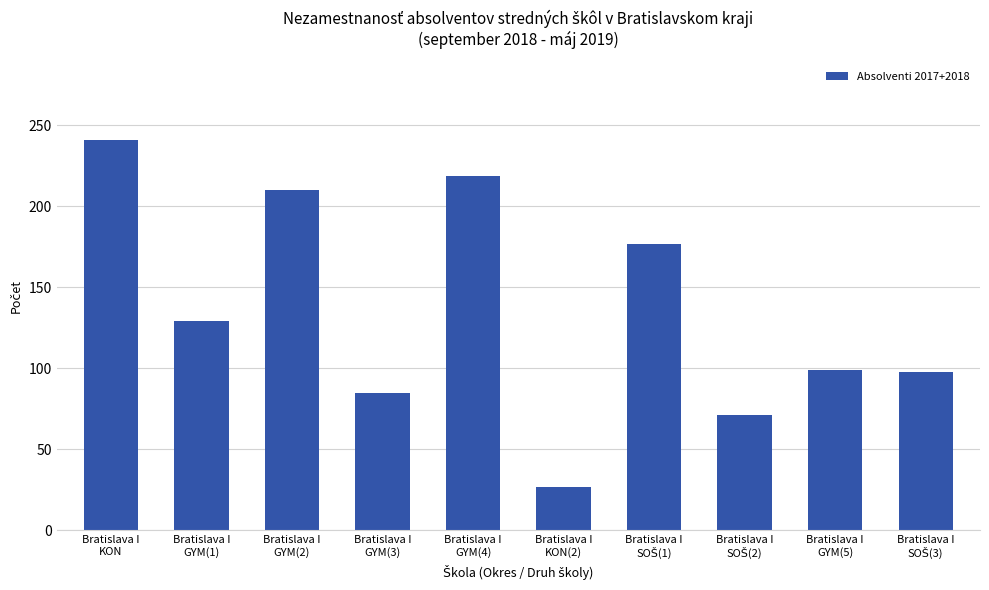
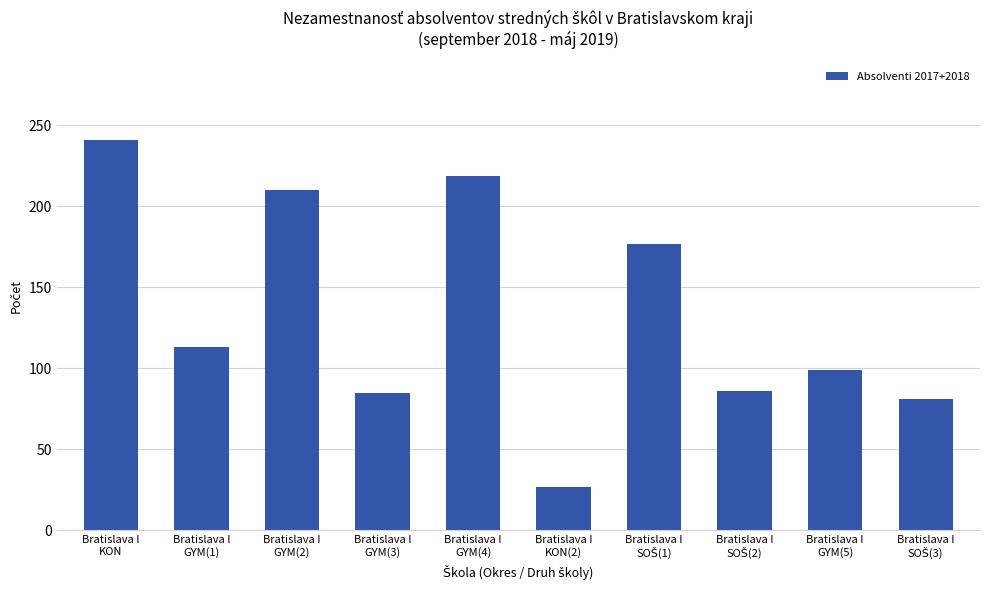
  {
    "Bratislava I KON": 241,
-   "Bratislava I GYM(1)": 129,
+   "Bratislava I GYM(1)": 113,
    "Bratislava I GYM(2)": 210,
    "Bratislava I GYM(3)": 85,
    "Bratislava I GYM(4)": 219,
    "Bratislava I KON(2)": 27,
    "Bratislava I SOŠ(1)": 177,
-   "Bratislava I SOŠ(2)": 71,
+   "Bratislava I SOŠ(2)": 86,
    "Bratislava I GYM(5)": 99,
-   "Bratislava I SOŠ(3)": 98
+   "Bratislava I SOŠ(3)": 81
  }
